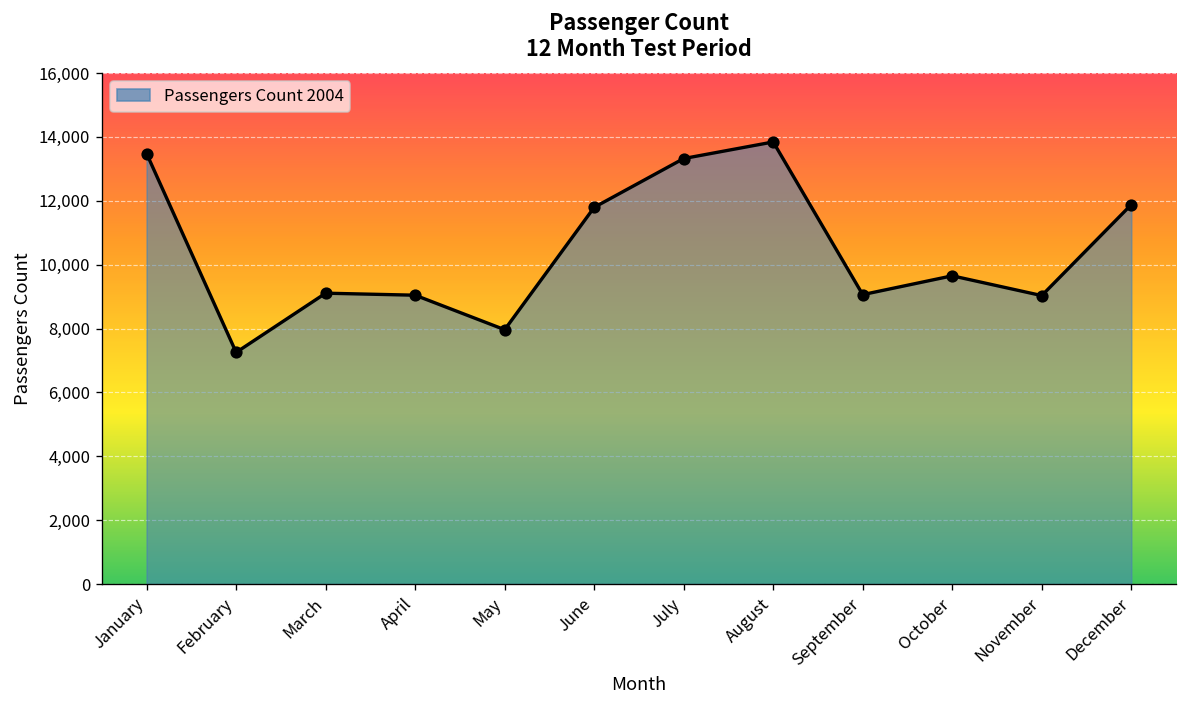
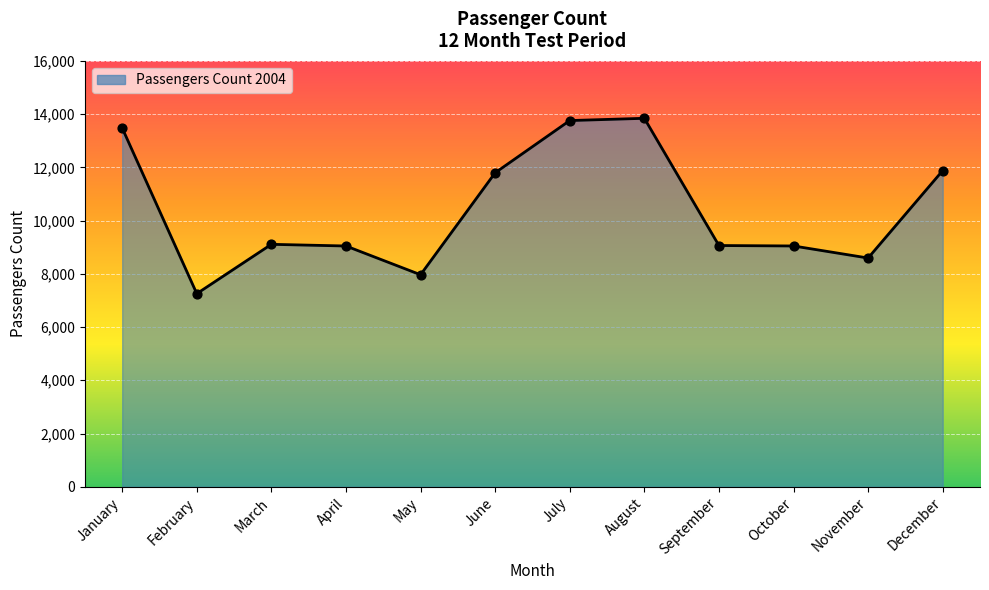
  {
    "January": "13,500",
    "February": "7,300",
    "March": "9,100",
    "April": "9,000",
    "May": "8,000",
    "June": "11,800",
-   "July": "13,300",
+   "July": "13,800",
    "August": "13,800",
    "September": "9,100",
-   "October": "9,700",
-   "November": "9,000",
+   "October": "9,000",
+   "November": "8,600",
    "December": "11,900"
  }
